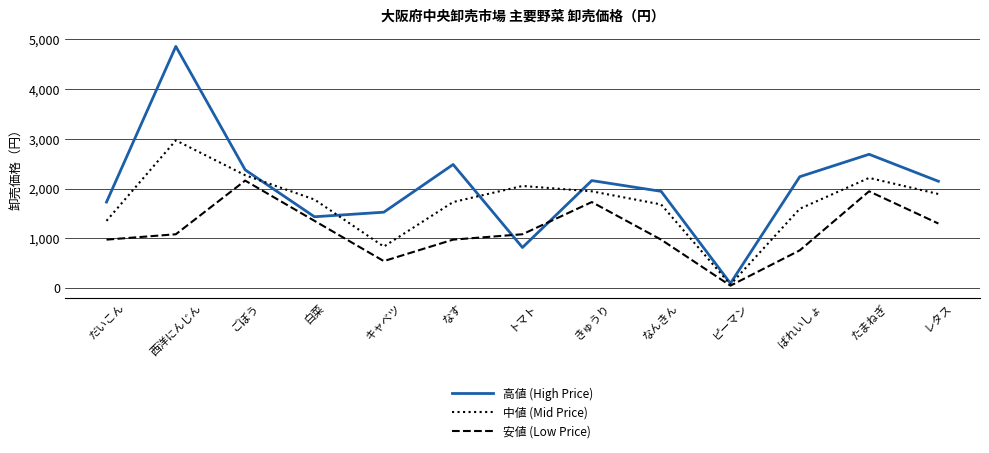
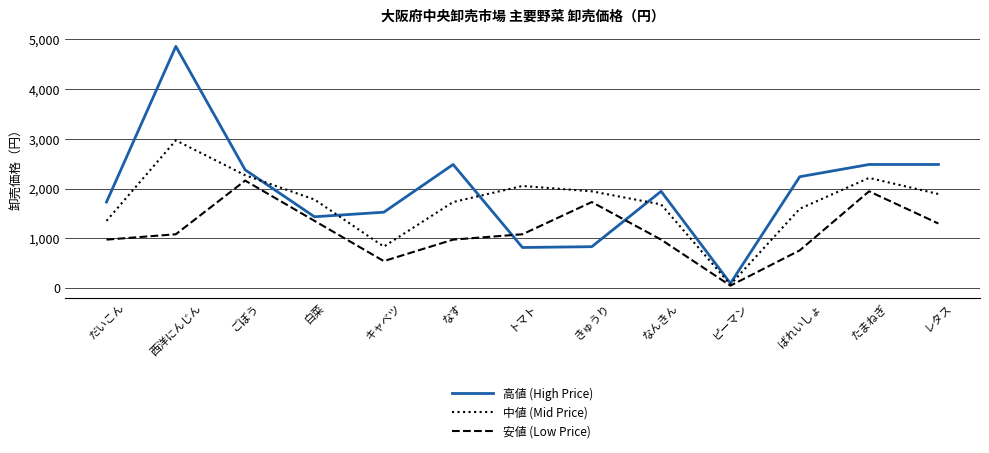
  {
    "高値 (High Price)": {
      "だいこん": "1,700",
      "西洋にんじん": "4,900",
      "ごぼう": "2,400",
      "白菜": "1,400",
      "キャベツ": "1,500",
      "なす": "2,500",
      "トマト": "800",
-     "きゅうり": "2,200",
+     "きゅうり": "800",
      "なんきん": "1,900",
      "ばれいしょ": "2,200",
-     "たまねぎ": "2,700",
-     "レタス": "2,100"
+     "たまねぎ": "2,500",
+     "レタス": "2,500"
    }
  }
